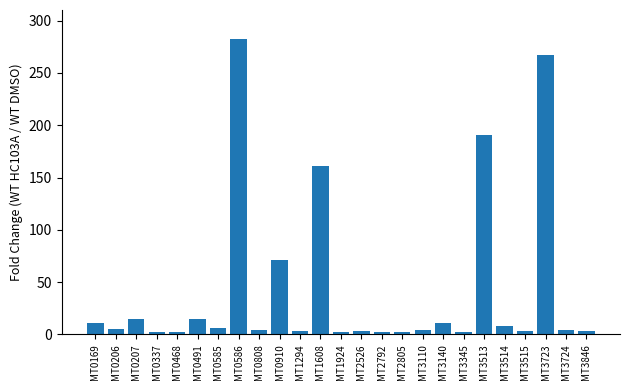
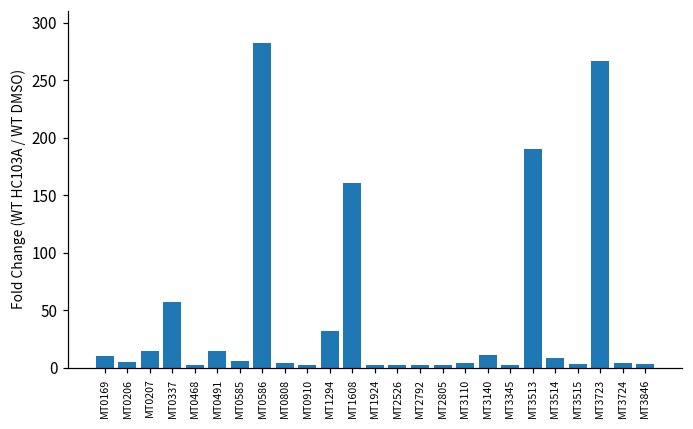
  {
    "MT0169": 10,
    "MT0206": 5,
    "MT0207": 15,
-   "MT0337": 2,
+   "MT0337": 57,
    "MT0468": 2,
    "MT0491": 15,
    "MT0585": 6,
    "MT0586": 282,
    "MT0808": 4,
-   "MT0910": 71,
-   "MT1294": 3,
+   "MT0910": 3,
+   "MT1294": 32,
    "MT1608": 161,
    "MT1924": 3,
    "MT2526": 3,
    "MT2792": 3,
    "MT2805": 3,
    "MT3110": 4,
    "MT3140": 11,
    "MT3345": 3,
    "MT3513": 190,
    "MT3514": 8,
    "MT3515": 3,
    "MT3723": 267,
    "MT3724": 4,
    "MT3846": 3
  }
